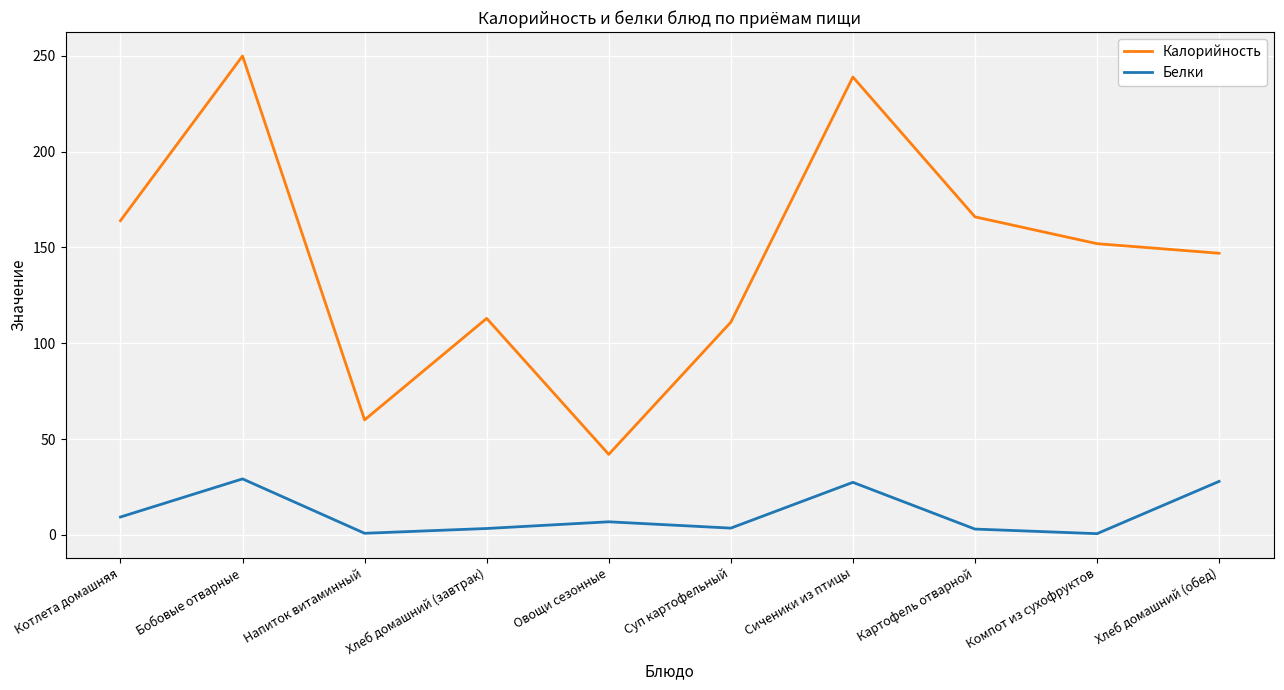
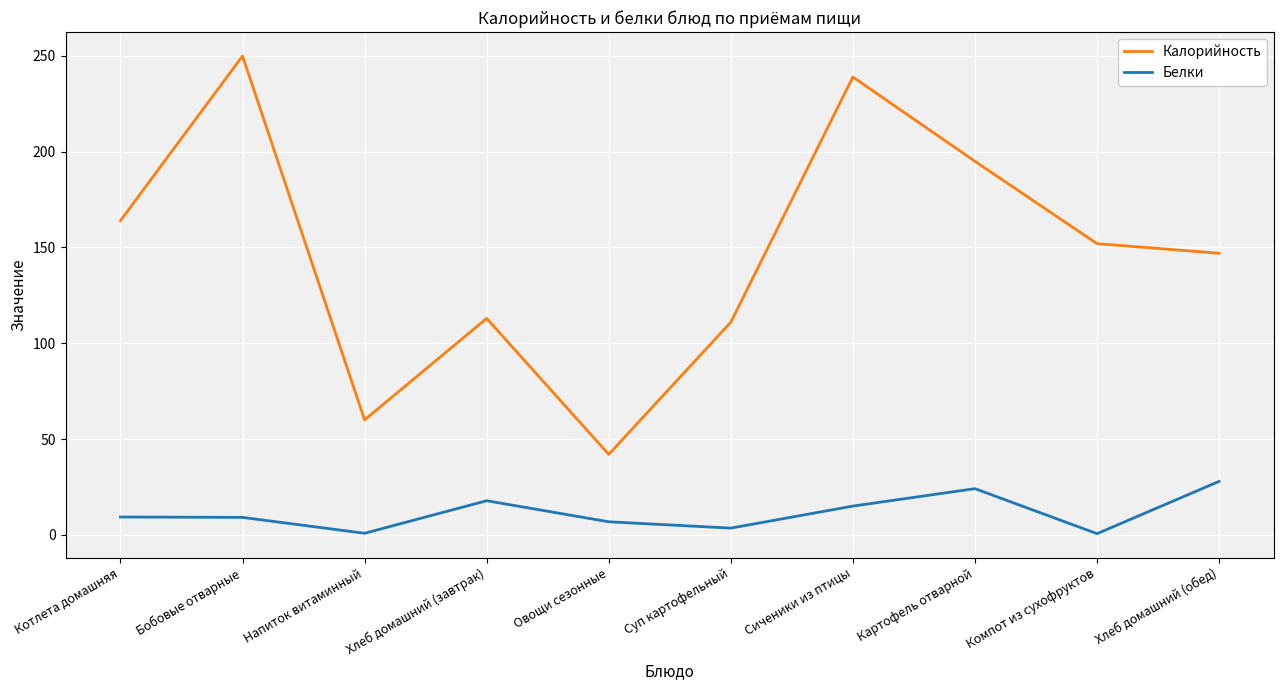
  {
    "Калорийность": {
      "Котлета домашняя": 164,
      "Бобовые отварные": 250,
      "Напиток витаминный": 60,
      "Хлеб домашний (завтрак)": 113,
      "Овощи сезонные": 42,
      "Суп картофельный": 111,
      "Сиченики из птицы": 239,
-     "Картофель отварной": 166,
+     "Картофель отварной": 195,
      "Компот из сухофруктов": 152,
      "Хлеб домашний (обед)": 147
    },
    "Белки": {
      "Котлета домашняя": 9,
-     "Бобовые отварные": 29,
+     "Бобовые отварные": 9,
      "Напиток витаминный": 1,
-     "Хлеб домашний (завтрак)": 3,
+     "Хлеб домашний (завтрак)": 18,
      "Овощи сезонные": 7,
      "Суп картофельный": 4,
-     "Сиченики из птицы": 27,
-     "Картофель отварной": 3,
+     "Сиченики из птицы": 15,
+     "Картофель отварной": 24,
      "Компот из сухофруктов": 1,
      "Хлеб домашний (обед)": 28
    }
  }
